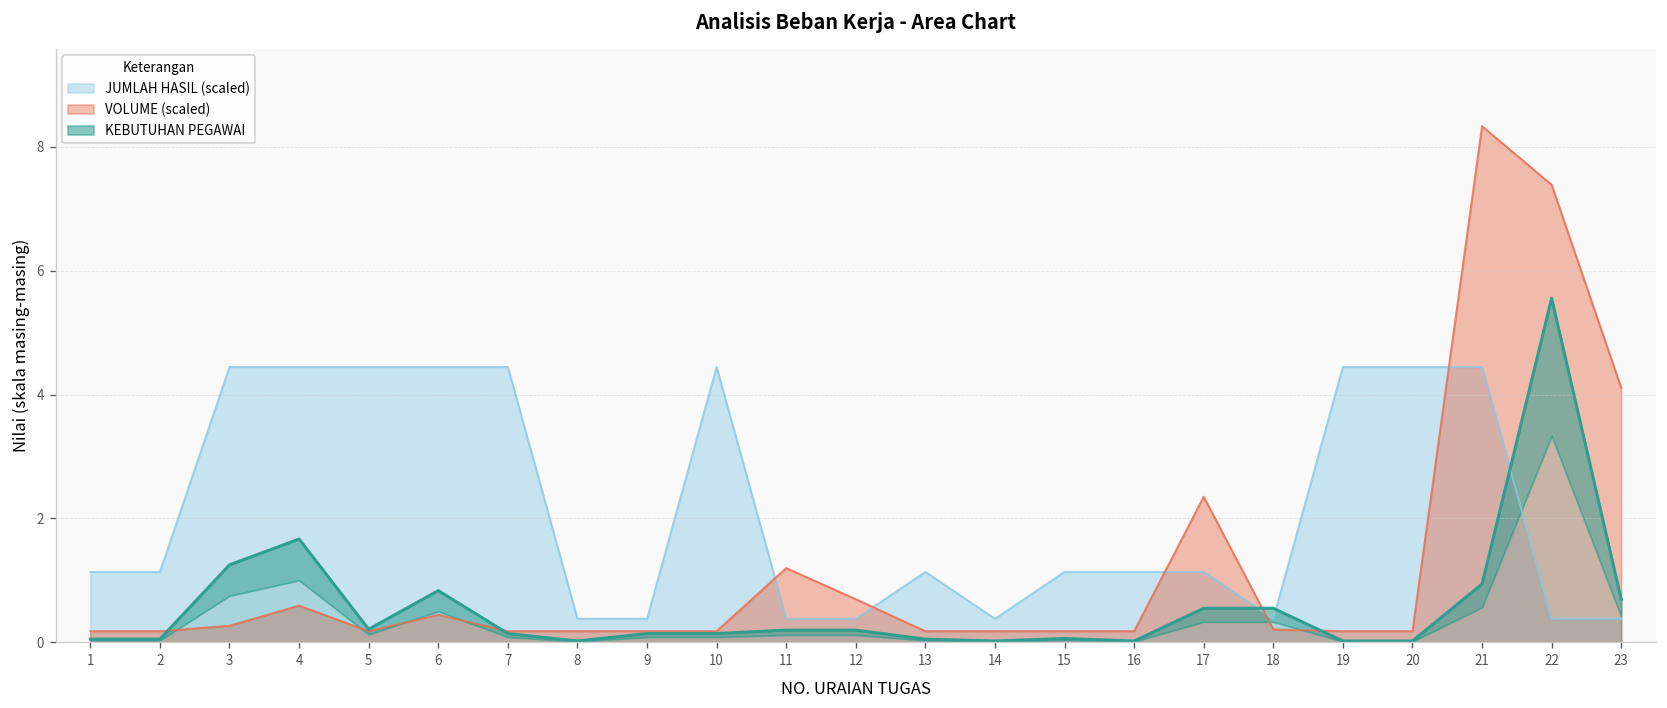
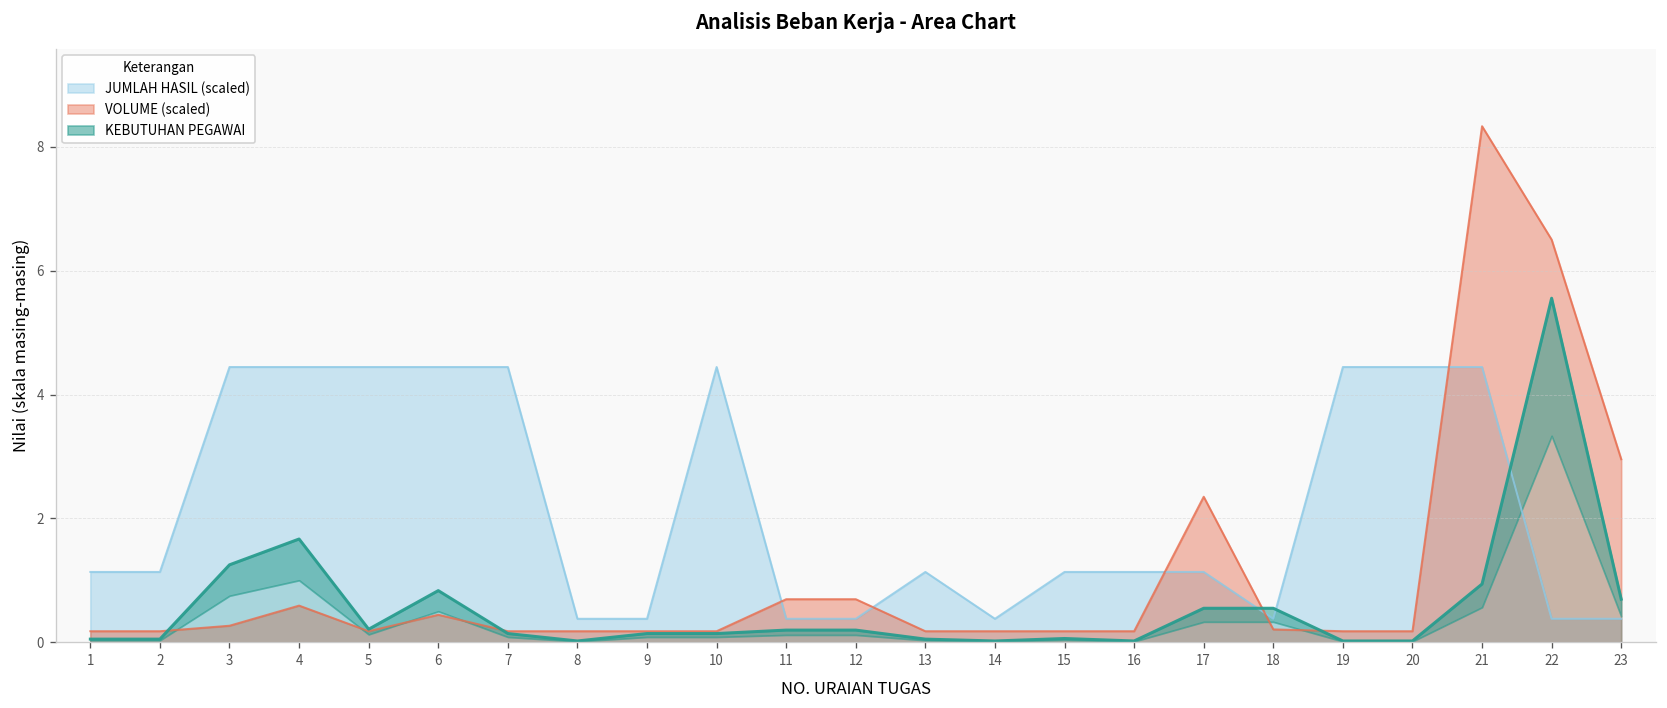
  {
    "VOLUME (scaled)": {
      "1": 0.2,
      "2": 0.2,
      "3": 0.3,
      "4": 0.6,
      "6": 0.4,
      "8": 0.2,
-     "11": 1.2,
+     "11": 0.7,
      "12": 0.7,
      "13": 0.2,
      "14": 0.2,
      "15": 0.2,
      "16": 0.2,
      "17": 2.3,
      "18": 0.2,
      "19": 0.2,
      "20": 0.2,
      "21": 8.3,
-     "22": 7.4,
-     "23": 4.1
+     "22": 6.5,
+     "23": 3.0
    }
  }
